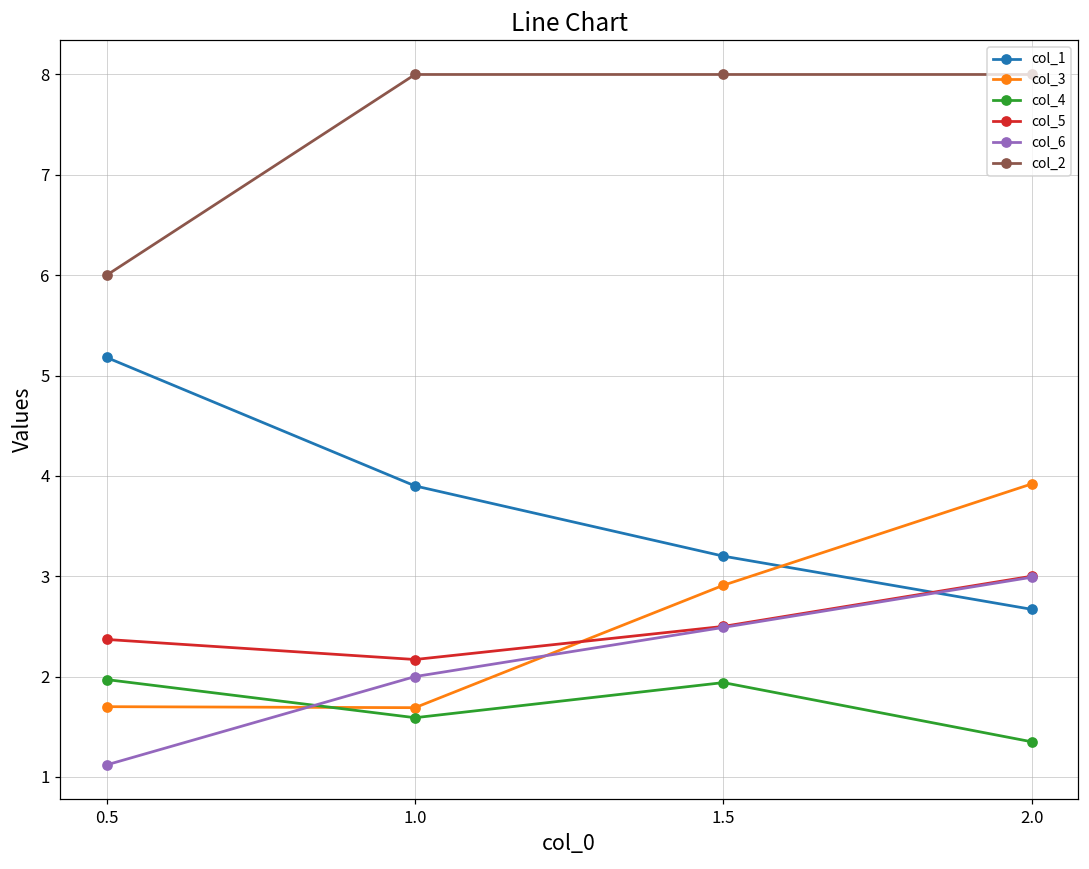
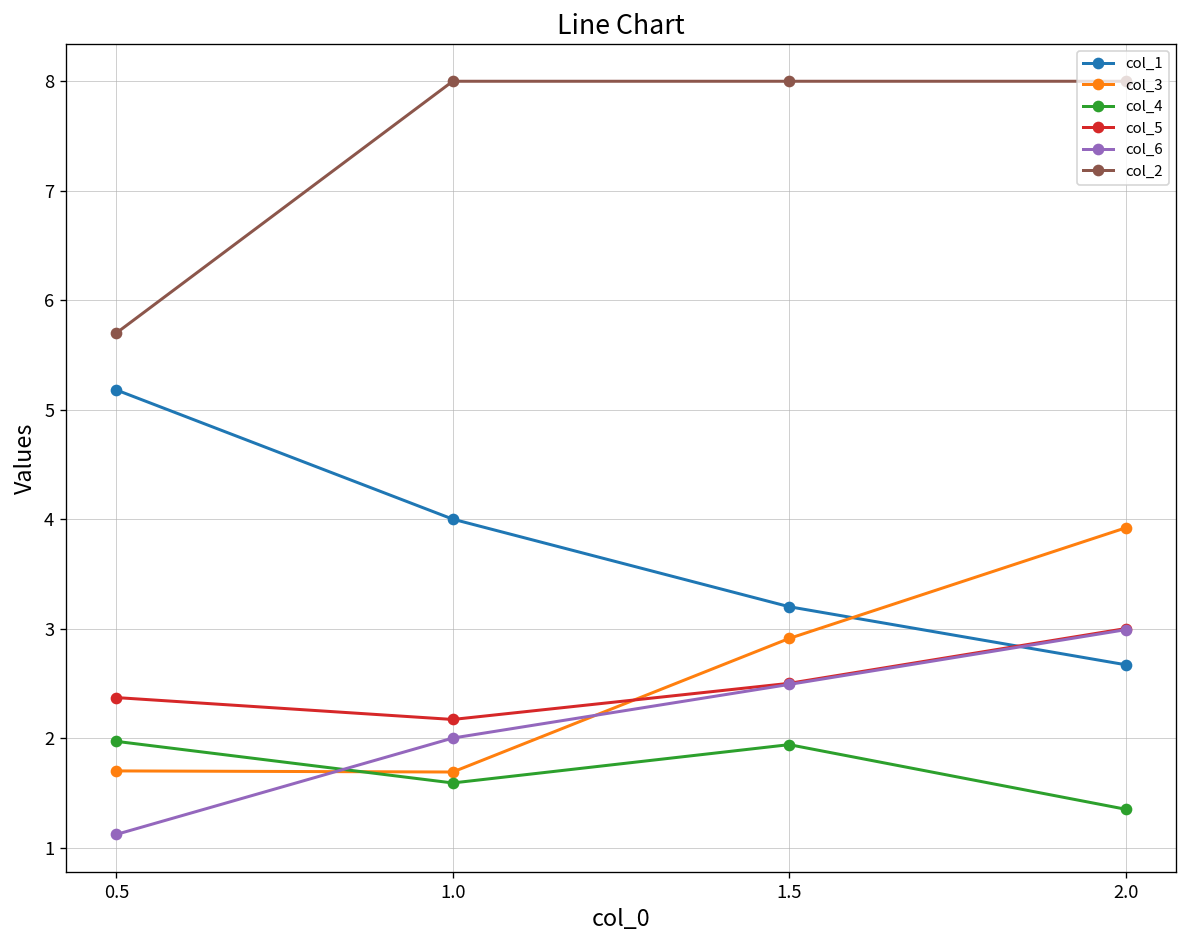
  {
    "col_1": {
      "0.5": 5.2,
-     "1.0": 3.9,
+     "1.0": 4.0,
      "1.5": 3.2,
      "2.0": 2.7
    },
    "col_3": {
      "0.5": 1.7,
      "1.0": 1.7,
      "1.5": 2.9,
      "2.0": 3.9
    },
    "col_4": {
      "0.5": 2.0,
      "1.0": 1.6,
      "1.5": 1.9,
      "2.0": 1.4
    },
    "col_5": {
      "0.5": 2.4,
      "1.0": 2.2
    },
    "col_6": {
      "0.5": 1.1,
      "1.0": 2.0
    },
    "col_2": {
-     "0.5": 6.0,
+     "0.5": 5.7,
      "1.0": 8.0,
      "1.5": 8.0
    }
  }
